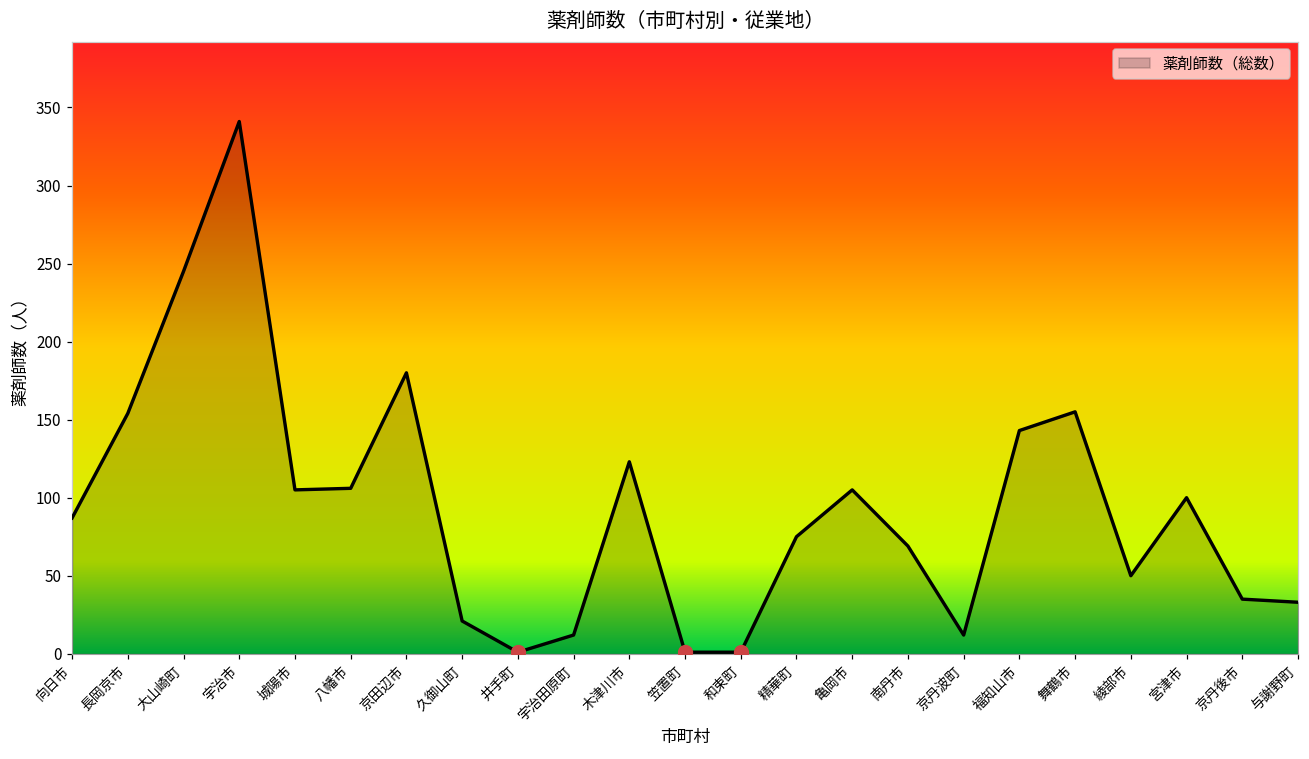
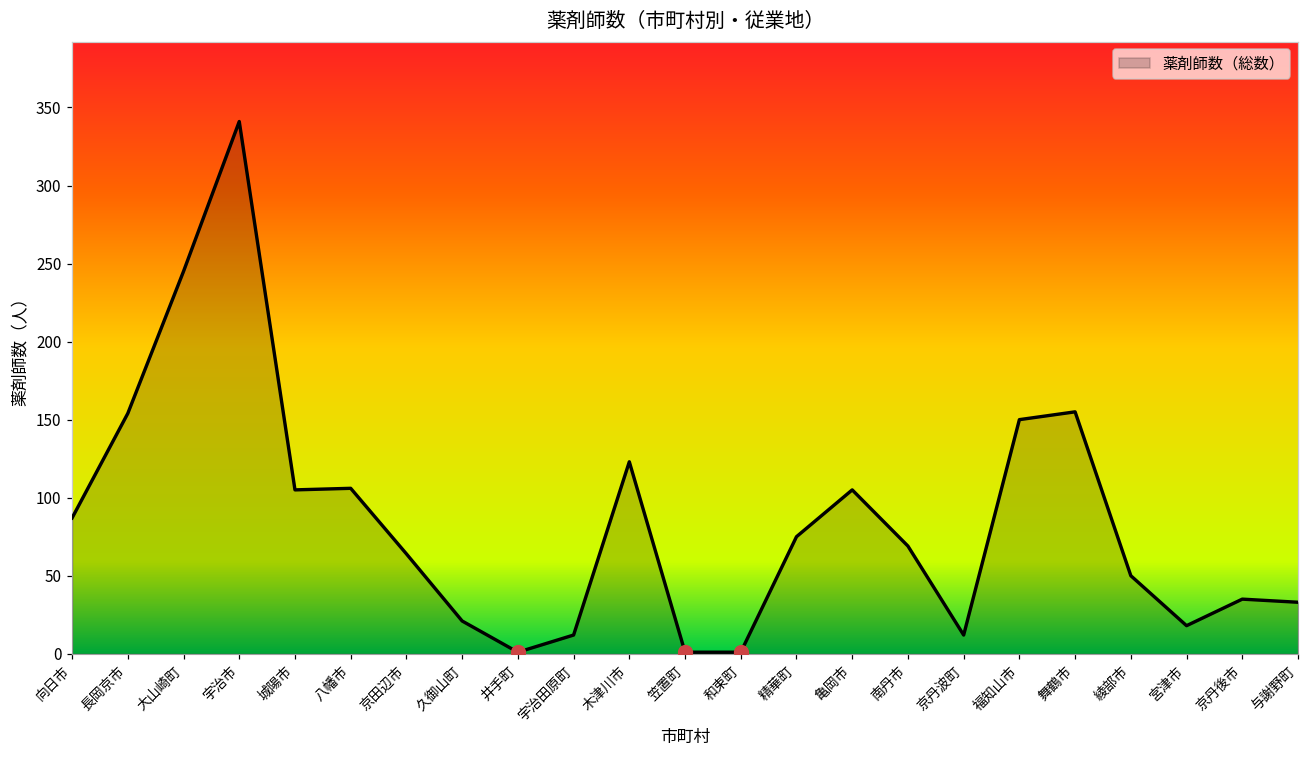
  {
    "薬剤師数（総数）": {
      "向日市": 87,
      "長岡京市": 154,
      "大山崎町": 245,
      "宇治市": 341,
      "城陽市": 105,
      "八幡市": 106,
-     "京田辺市": 180,
+     "京田辺市": 64,
      "久御山町": 21,
      "宇治田原町": 12,
      "木津川市": 123,
      "精華町": 75,
      "亀岡市": 105,
      "南丹市": 69,
      "京丹波町": 12,
-     "福知山市": 143,
+     "福知山市": 150,
      "舞鶴市": 155,
      "綾部市": 50,
-     "宮津市": 100,
+     "宮津市": 18,
      "京丹後市": 35,
      "与謝野町": 33
    }
  }
